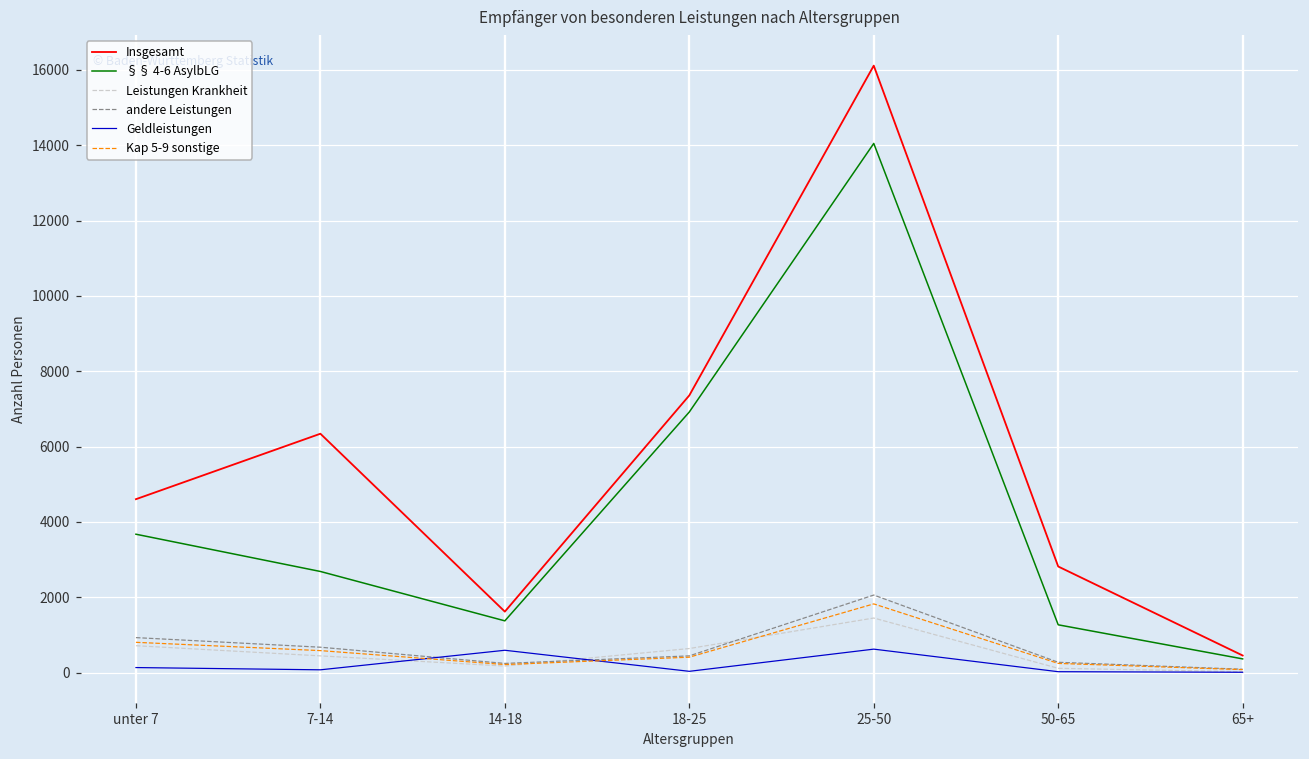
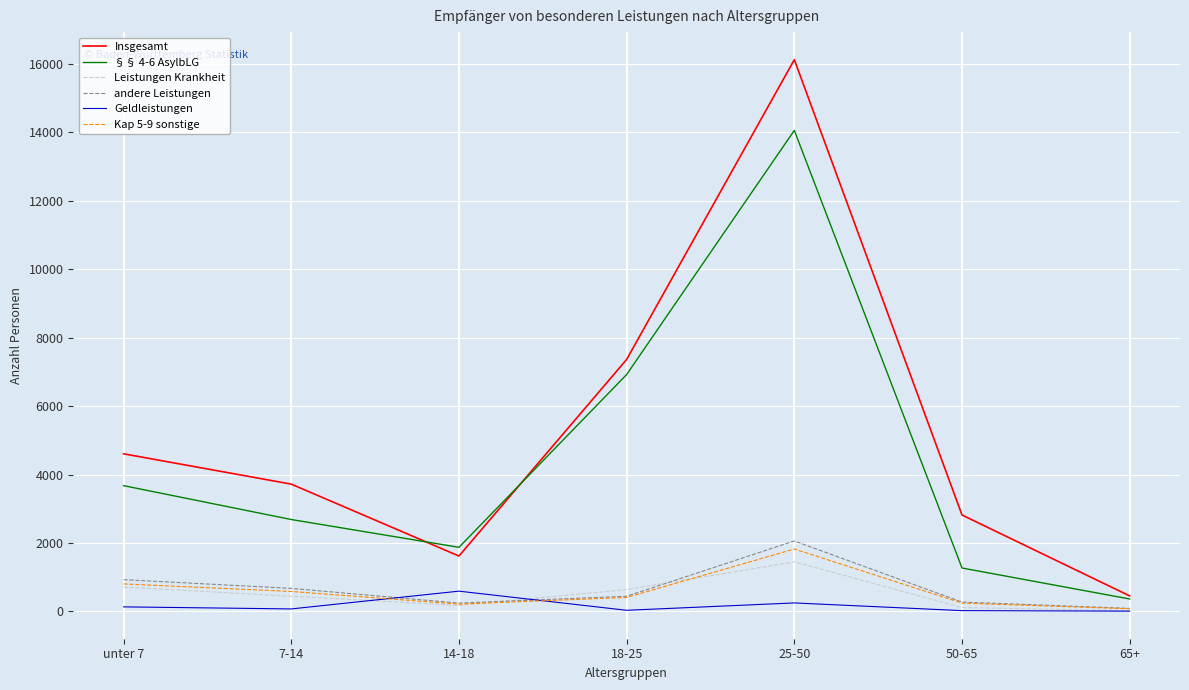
  {
    "Insgesamt": {
      "unter 7": 4600,
-     "7-14": 6300,
+     "7-14": 3700,
      "14-18": 1600,
      "18-25": 7400,
      "25-50": 16100,
      "50-65": 2800,
      "65+": 500
    },
    "§§ 4-6 AsylbLG": {
      "unter 7": 3700,
      "7-14": 2700,
-     "14-18": 1400,
+     "14-18": 1900,
      "18-25": 6900,
      "25-50": 14100,
      "50-65": 1300,
      "65+": 400
    },
    "Leistungen Krankheit": {
      "unter 7": 700,
      "7-14": 400,
      "18-25": 600,
      "25-50": 1500,
      "50-65": 100
    },
    "andere Leistungen": {
      "unter 7": 900,
      "7-14": 700,
      "25-50": 2100
    },
    "Geldleistungen": {
      "unter 7": 100,
      "7-14": 100,
      "14-18": 600,
      "18-25": 0,
-     "25-50": 600,
+     "25-50": 300,
      "50-65": 0
    },
    "Kap 5-9 sonstige": {
      "unter 7": 800,
      "7-14": 600,
      "25-50": 1800
    }
  }
